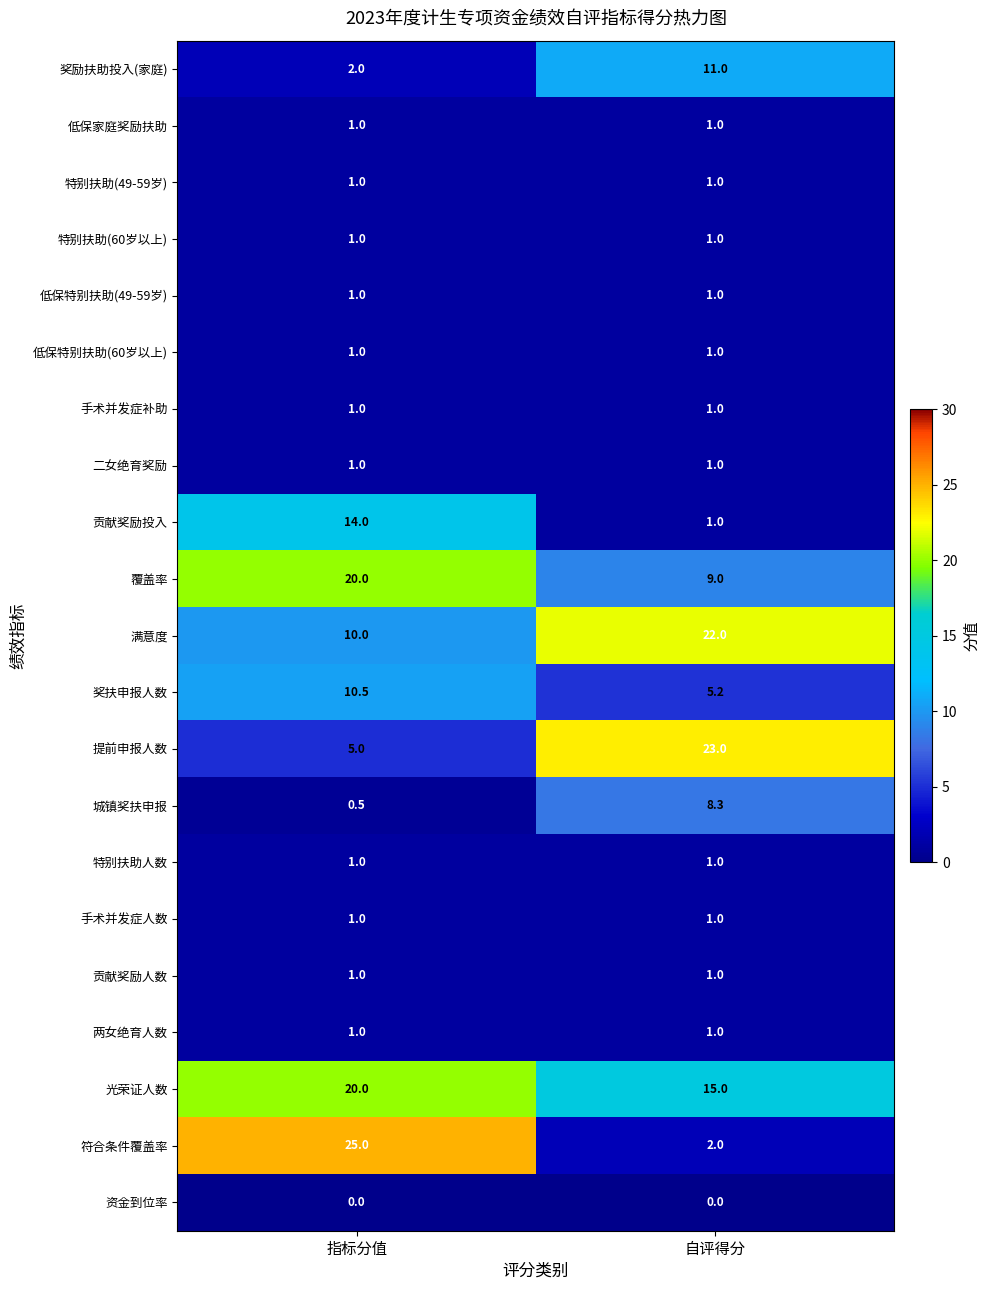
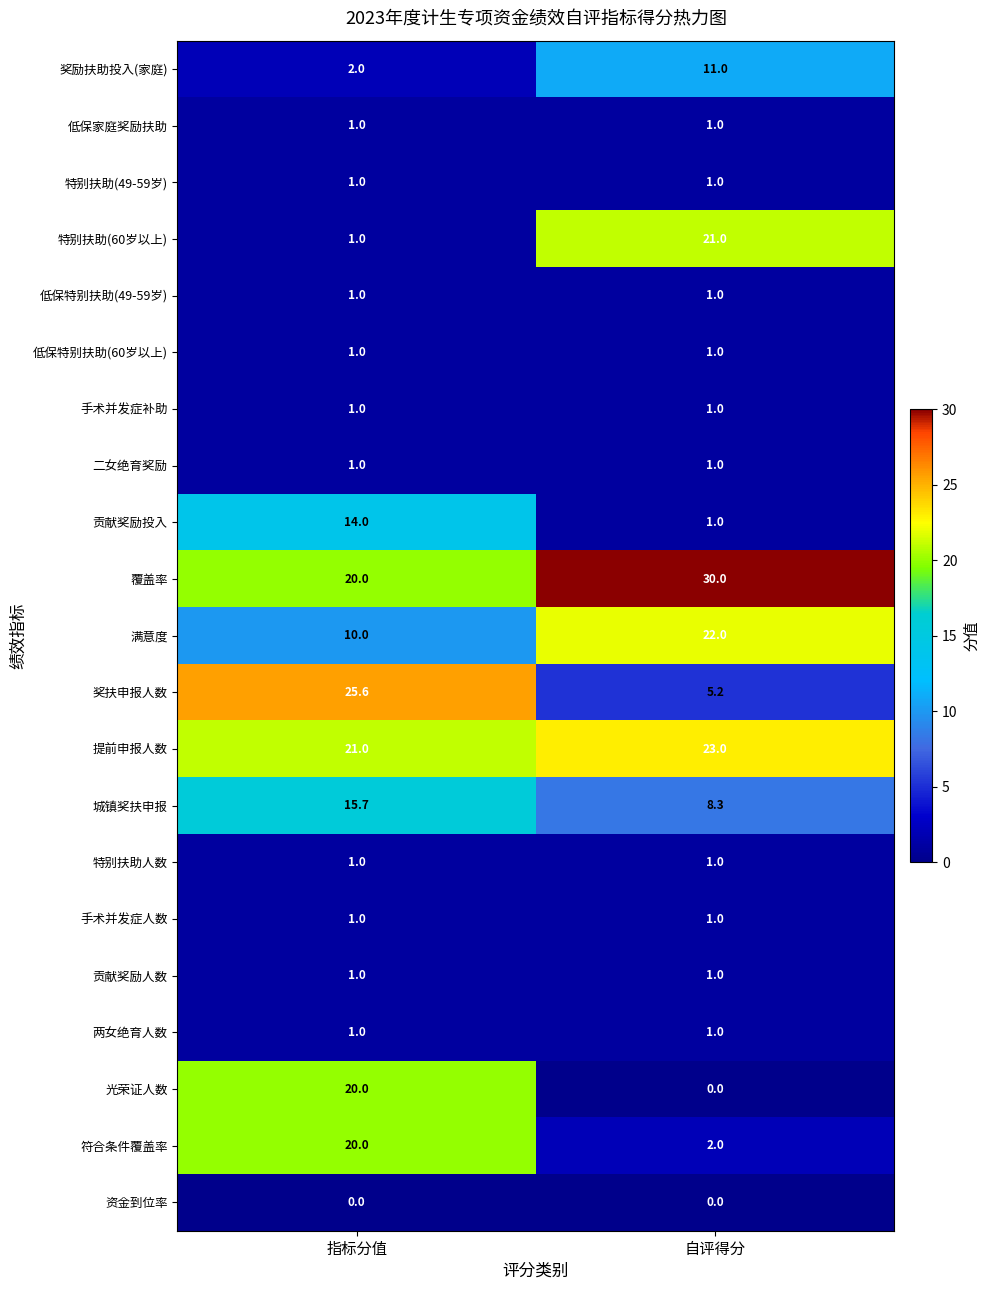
  {
    "奖励扶助投入(家庭)": {
      "指标分值": 2.0,
      "自评得分": 11.0
    },
    "低保家庭奖励扶助": {
      "指标分值": 1.0,
      "自评得分": 1.0
    },
    "特别扶助(49-59岁)": {
      "指标分值": 1.0,
      "自评得分": 1.0
    },
    "特别扶助(60岁以上)": {
      "指标分值": 1.0,
-     "自评得分": 1.0
+     "自评得分": 21.0
    },
    "低保特别扶助(49-59岁)": {
      "指标分值": 1.0,
      "自评得分": 1.0
    },
    "低保特别扶助(60岁以上)": {
      "指标分值": 1.0,
      "自评得分": 1.0
    },
    "手术并发症补助": {
      "指标分值": 1.0,
      "自评得分": 1.0
    },
    "二女绝育奖励": {
      "指标分值": 1.0,
      "自评得分": 1.0
    },
    "贡献奖励投入": {
      "指标分值": 14.0,
      "自评得分": 1.0
    },
    "覆盖率": {
      "指标分值": 20.0,
-     "自评得分": 9.0
+     "自评得分": 30.0
    },
    "满意度": {
      "指标分值": 10.0,
      "自评得分": 22.0
    },
    "奖扶申报人数": {
-     "指标分值": 10.5,
+     "指标分值": 25.6,
      "自评得分": 5.2
    },
    "提前申报人数": {
-     "指标分值": 5.0,
+     "指标分值": 21.0,
      "自评得分": 23.0
    },
    "城镇奖扶申报": {
-     "指标分值": 0.5,
+     "指标分值": 15.7,
      "自评得分": 8.3
    },
    "特别扶助人数": {
      "指标分值": 1.0,
      "自评得分": 1.0
    },
    "手术并发症人数": {
      "指标分值": 1.0,
      "自评得分": 1.0
    },
    "贡献奖励人数": {
      "指标分值": 1.0,
      "自评得分": 1.0
    },
    "两女绝育人数": {
      "指标分值": 1.0,
      "自评得分": 1.0
    },
    "光荣证人数": {
      "指标分值": 20.0,
-     "自评得分": 15.0
+     "自评得分": 0.0
    },
    "符合条件覆盖率": {
-     "指标分值": 25.0,
+     "指标分值": 20.0,
      "自评得分": 2.0
    },
    "资金到位率": {
      "指标分值": 0.0,
      "自评得分": 0.0
    }
  }
